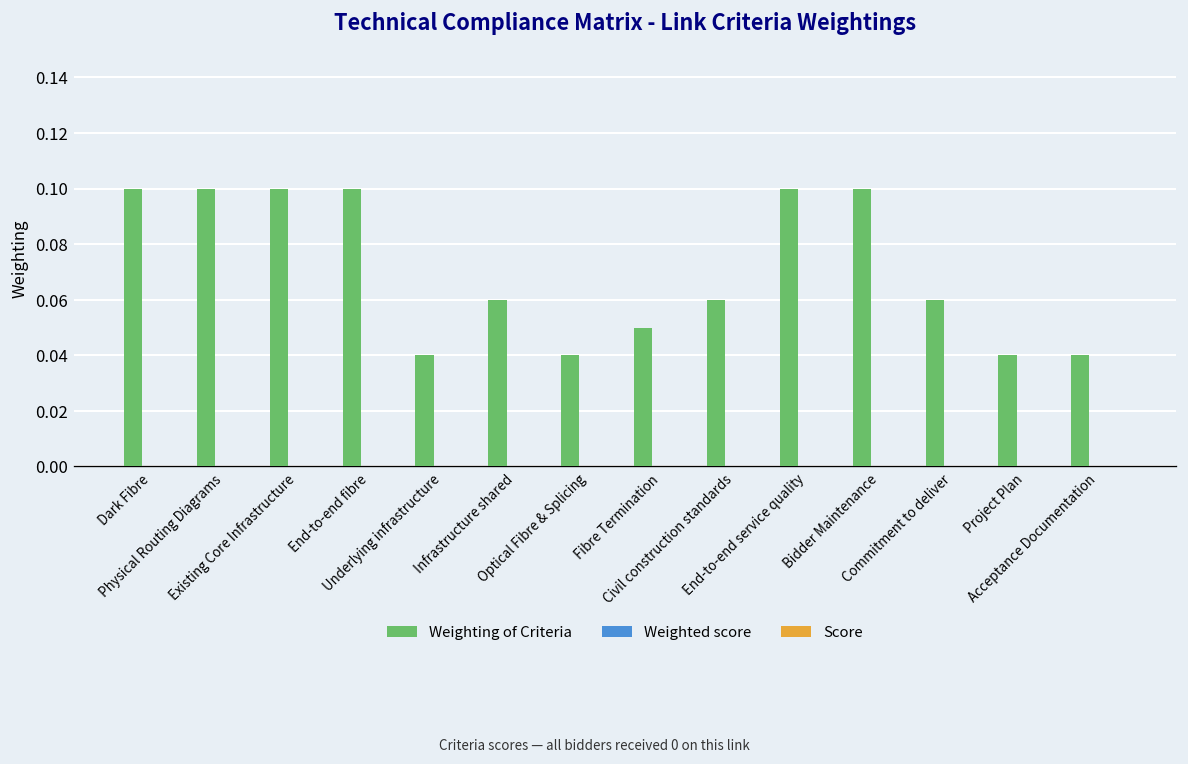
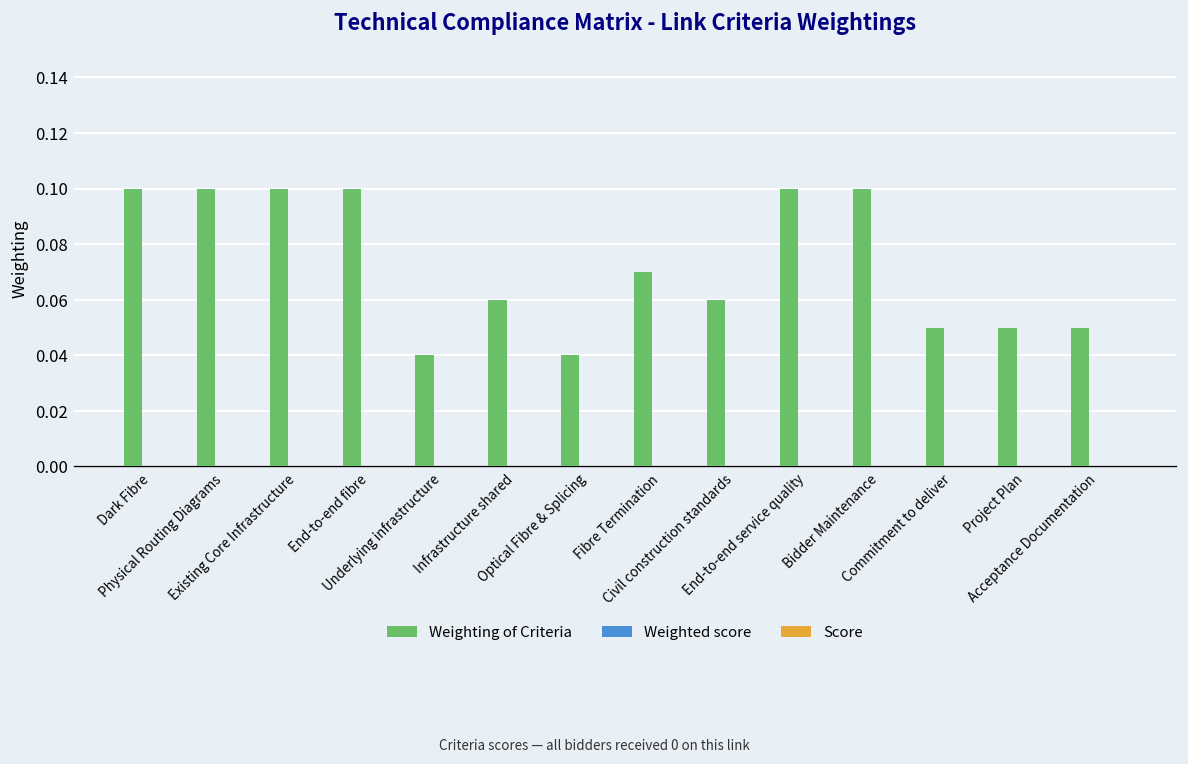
  {
    "Weighting of Criteria": {
      "Dark Fibre": 0.10,
      "Physical Routing Diagrams": 0.10,
      "Existing Core Infrastructure": 0.10,
      "End-to-end fibre": 0.10,
      "Underlying infrastructure": 0.04,
      "Infrastructure shared": 0.06,
      "Optical Fibre & Splicing": 0.04,
-     "Fibre Termination": 0.05,
+     "Fibre Termination": 0.07,
      "Civil construction standards": 0.06,
      "End-to-end service quality": 0.10,
      "Bidder Maintenance": 0.10,
-     "Commitment to deliver": 0.06,
-     "Project Plan": 0.04,
-     "Acceptance Documentation": 0.04
+     "Commitment to deliver": 0.05,
+     "Project Plan": 0.05,
+     "Acceptance Documentation": 0.05
    },
    "Weighted score": {
      "Dark Fibre": 0.00,
      "Physical Routing Diagrams": 0.00,
      "Existing Core Infrastructure": 0.00,
      "End-to-end fibre": 0.00,
      "Underlying infrastructure": 0.00,
      "Infrastructure shared": 0.00,
      "Optical Fibre & Splicing": 0.00,
      "Fibre Termination": 0.00,
      "Civil construction standards": 0.00,
      "End-to-end service quality": 0.00,
      "Bidder Maintenance": 0.00,
      "Commitment to deliver": 0.00,
      "Project Plan": 0.00,
      "Acceptance Documentation": 0.00
    },
    "Score": {
      "Dark Fibre": 0.00,
      "Physical Routing Diagrams": 0.00,
      "Existing Core Infrastructure": 0.00,
      "End-to-end fibre": 0.00,
      "Underlying infrastructure": 0.00,
      "Infrastructure shared": 0.00,
      "Optical Fibre & Splicing": 0.00,
      "Fibre Termination": 0.00,
      "Civil construction standards": 0.00,
      "End-to-end service quality": 0.00,
      "Bidder Maintenance": 0.00,
      "Commitment to deliver": 0.00,
      "Project Plan": 0.00,
      "Acceptance Documentation": 0.00
    }
  }
